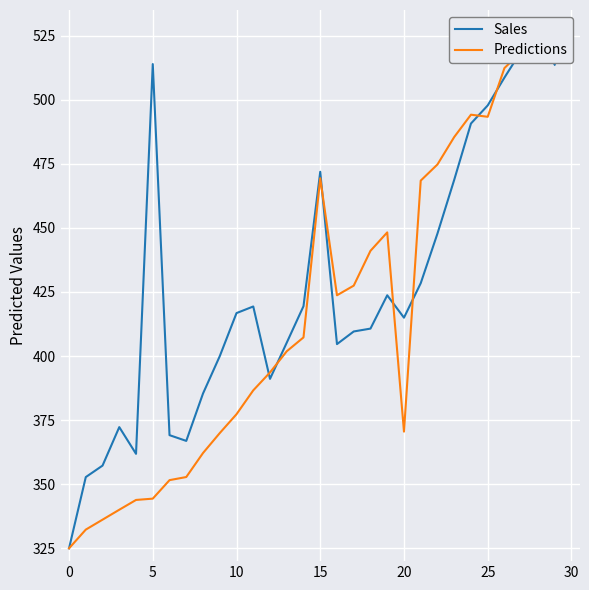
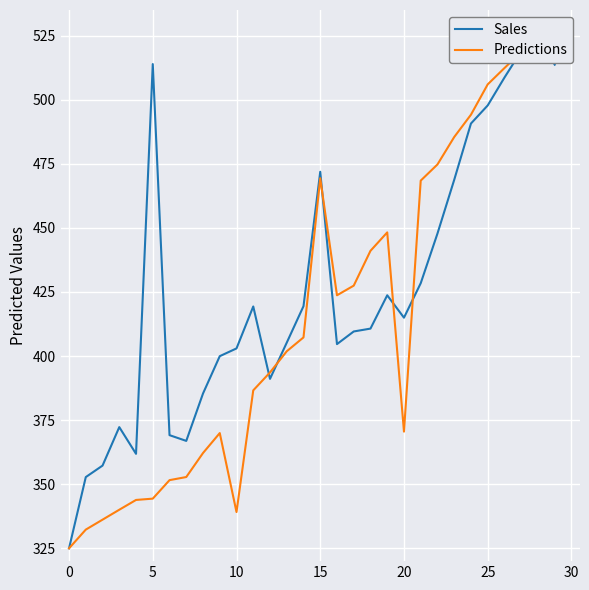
  {
    "Sales": {
      "5": 514,
-     "10": 417,
+     "10": 403,
      "15": 472,
      "20": 415,
      "25": 498
    },
    "Predictions": {
      "5": 344,
-     "10": 377,
+     "10": 339,
      "15": 469,
      "20": 371,
-     "25": 493
+     "25": 506
    }
  }
